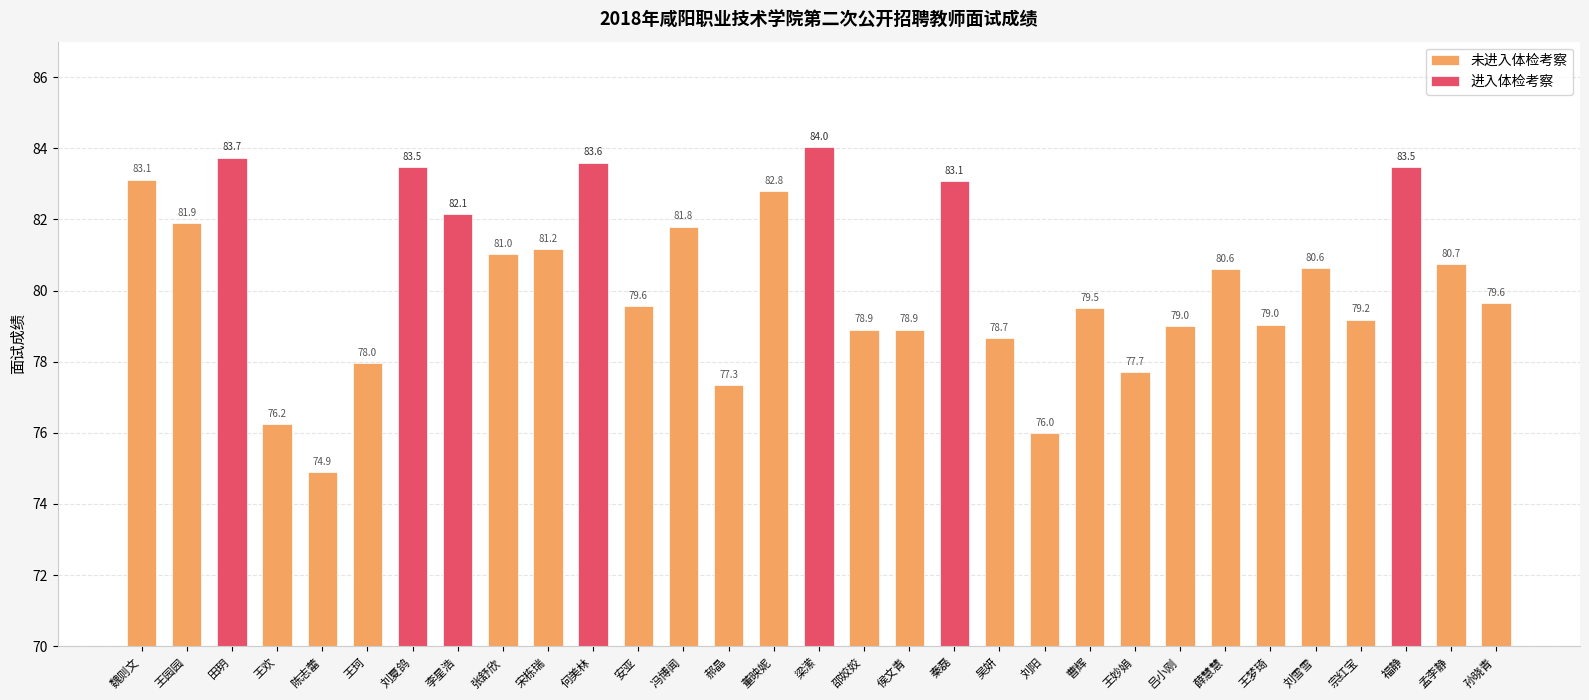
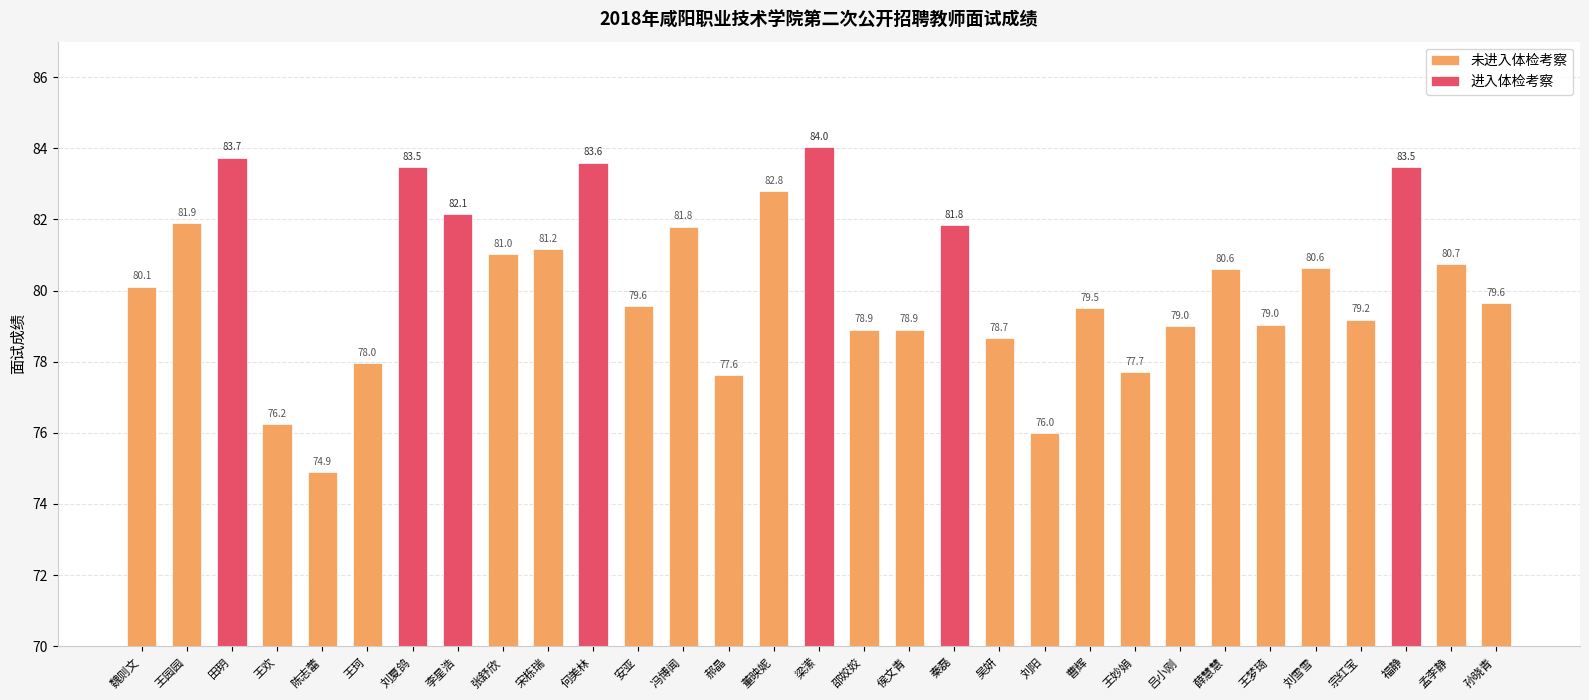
  {
    "未进入体检考察": {
-     "魏则文": 83.1,
+     "魏则文": 80.1,
      "王园园": 81.9,
      "王欢": 76.2,
      "陈志蕾": 74.9,
      "王珂": 78.0,
      "张舒欣": 81.0,
      "宋栋瑞": 81.2,
      "安亚": 79.6,
      "冯博闻": 81.8,
-     "郝晶": 77.3,
+     "郝晶": 77.6,
      "董映妮": 82.8,
      "邵姣姣": 78.9,
      "侯文青": 78.9,
      "吴妍": 78.7,
      "刘阳": 76.0,
      "曹辉": 79.5,
      "王妙娟": 77.7,
      "吕小刚": 79.0,
      "薛慧慧": 80.6,
      "王梦琦": 79.0,
      "刘雪雪": 80.6,
      "宗红宝": 79.2,
      "孟李静": 80.7,
      "孙晓青": 79.6
    },
    "进入体检考察": {
      "田玥": 83.7,
      "刘夏鸽": 83.5,
      "李星浩": 82.1,
      "何美林": 83.6,
      "梁潆": 84.0,
-     "秦磊": 83.1,
+     "秦磊": 81.8,
      "福静": 83.5
    }
  }
